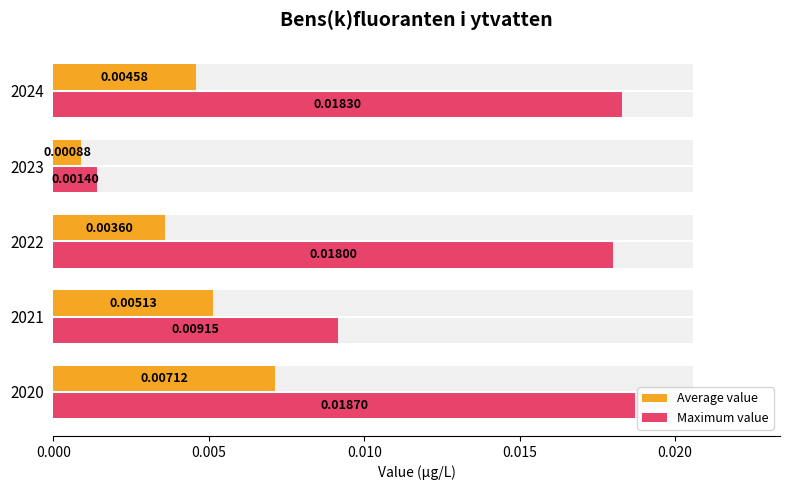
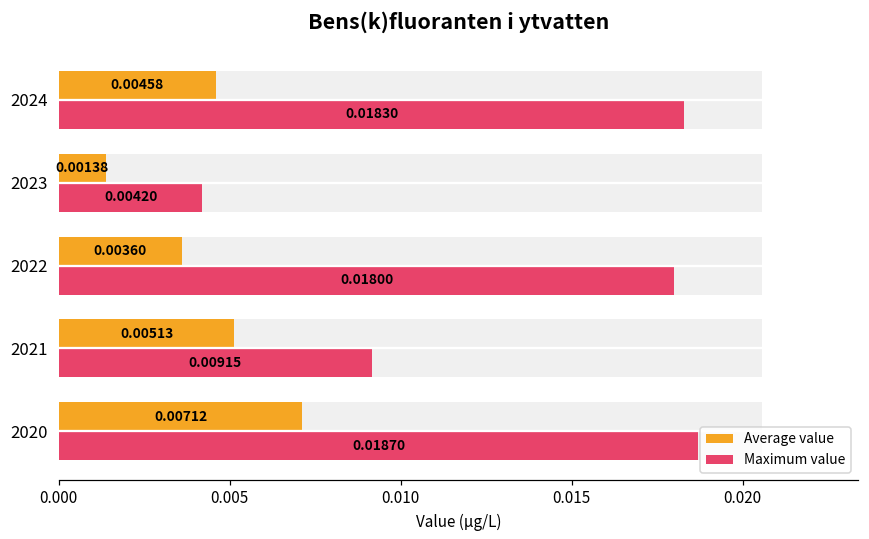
  {
    "Average value": {
-     "2023": 0.00088
+     "2023": 0.00138
    },
    "Maximum value": {
-     "2023": 0.00140
+     "2023": 0.00420
    }
  }
